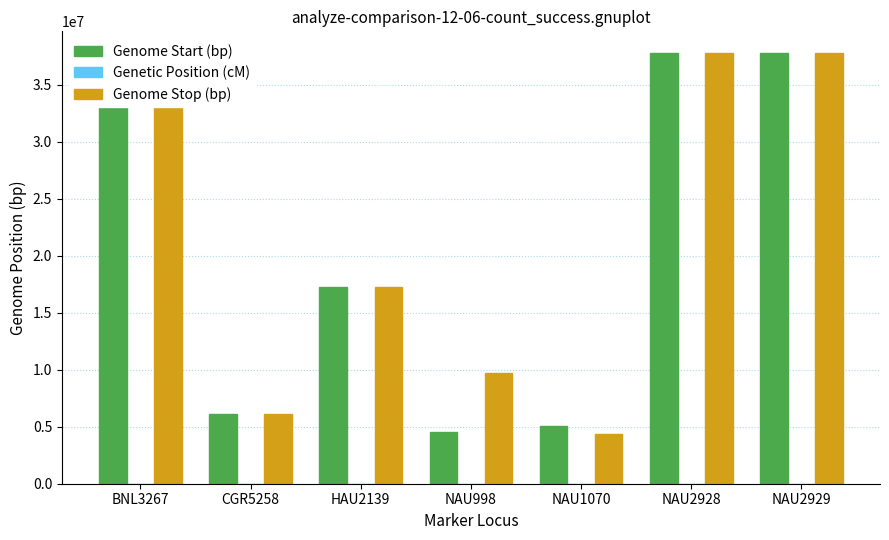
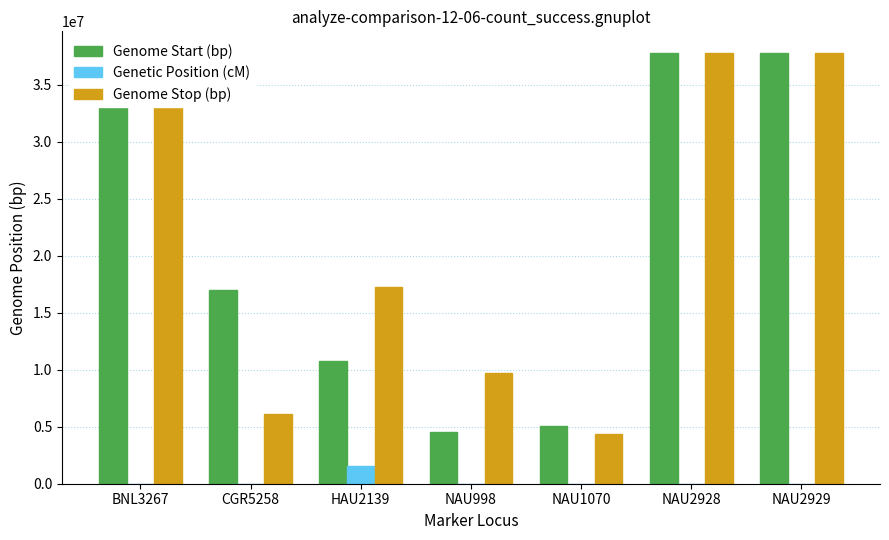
  {
    "Genome Start (bp)": {
-     "CGR5258": 6100000,
-     "HAU2139": 17200000,
+     "CGR5258": 17000000,
+     "HAU2139": 10800000,
      "NAU998": 4500000,
      "NAU1070": 5100000,
      "NAU2928": 37800000,
      "NAU2929": 37800000
    },
    "Genetic Position (cM)": {
-     "HAU2139": 0
+     "HAU2139": 1500000
    },
    "Genome Stop (bp)": {
      "CGR5258": 6100000,
      "HAU2139": 17200000,
      "NAU998": 9700000,
      "NAU1070": 4400000,
      "NAU2928": 37800000,
      "NAU2929": 37800000
    }
  }
